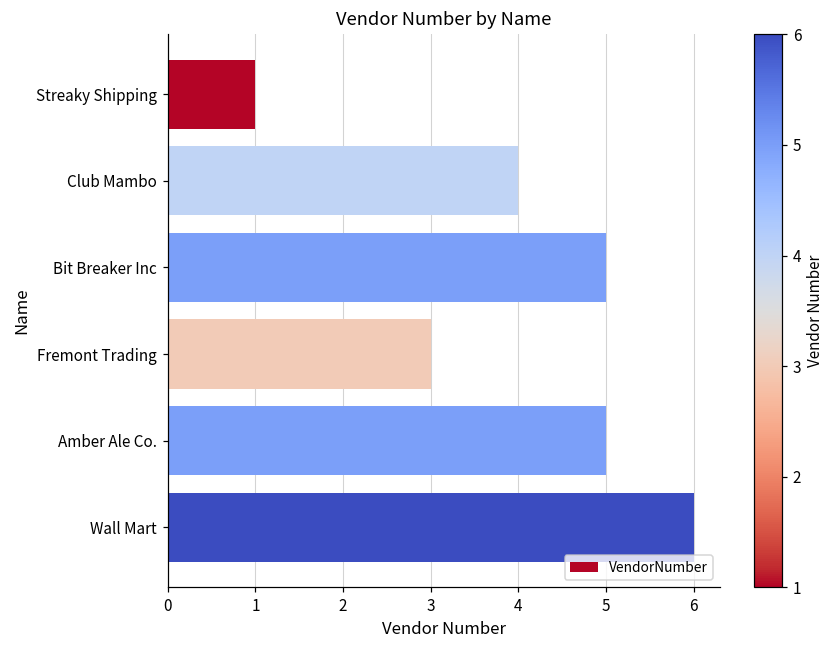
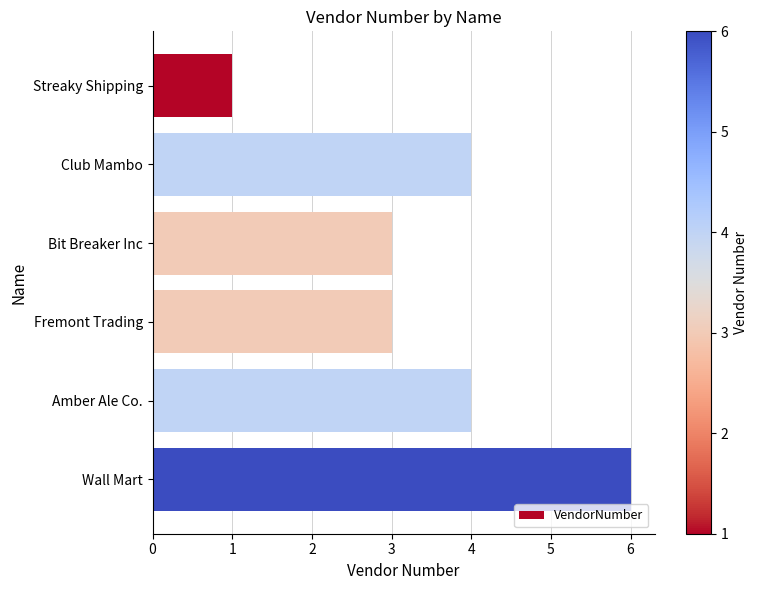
  {
    "Streaky Shipping": 1,
    "Club Mambo": 4,
-   "Bit Breaker Inc": 5,
+   "Bit Breaker Inc": 3,
    "Fremont Trading": 3,
-   "Amber Ale Co.": 5,
+   "Amber Ale Co.": 4,
    "Wall Mart": 6
  }
